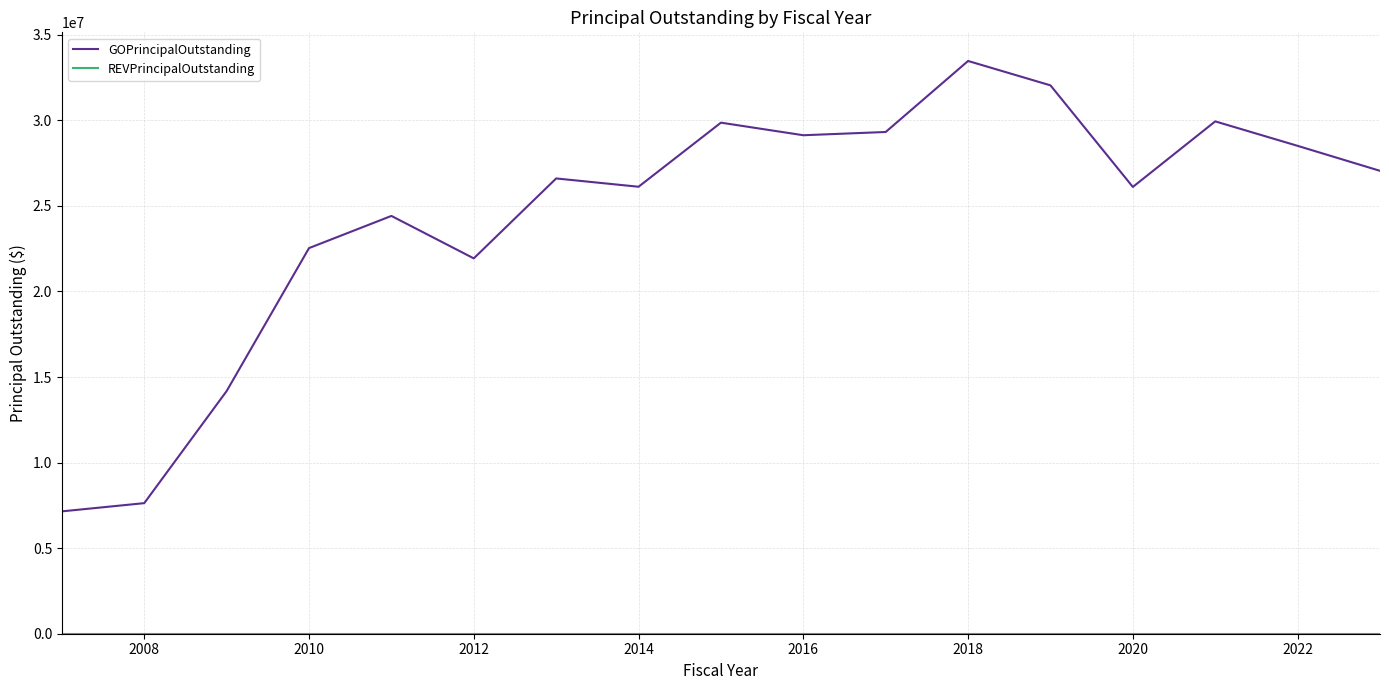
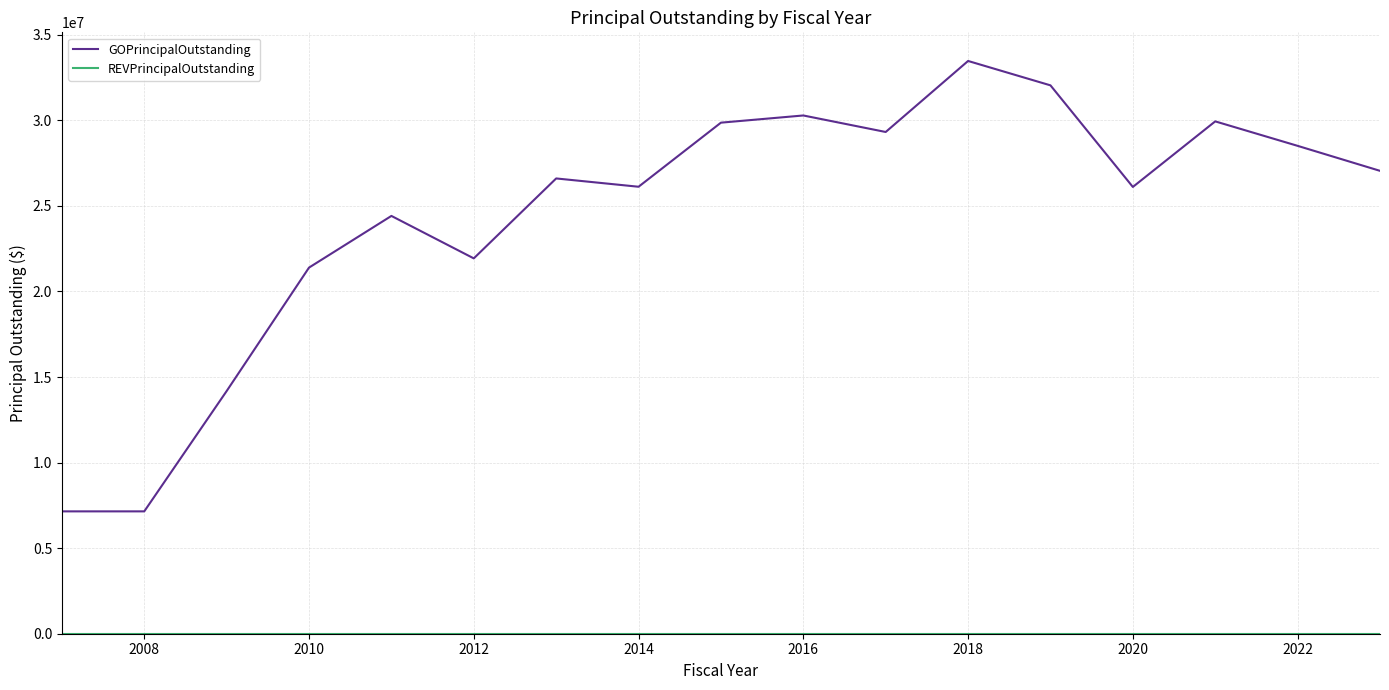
  {
    "GOPrincipalOutstanding": {
-     "2008": 7600000,
-     "2010": 22500000,
+     "2008": 7200000,
+     "2010": 21400000,
      "2012": 21900000,
      "2014": 26100000,
-     "2016": 29100000,
+     "2016": 30300000,
      "2018": 33500000,
      "2020": 26100000,
      "2022": 28500000
    },
    "REVPrincipalOutstanding": {
      "2008": 0,
      "2010": 0,
      "2012": 0,
      "2014": 0,
      "2016": 0,
      "2018": 0,
      "2020": 0,
      "2022": 0
    }
  }
